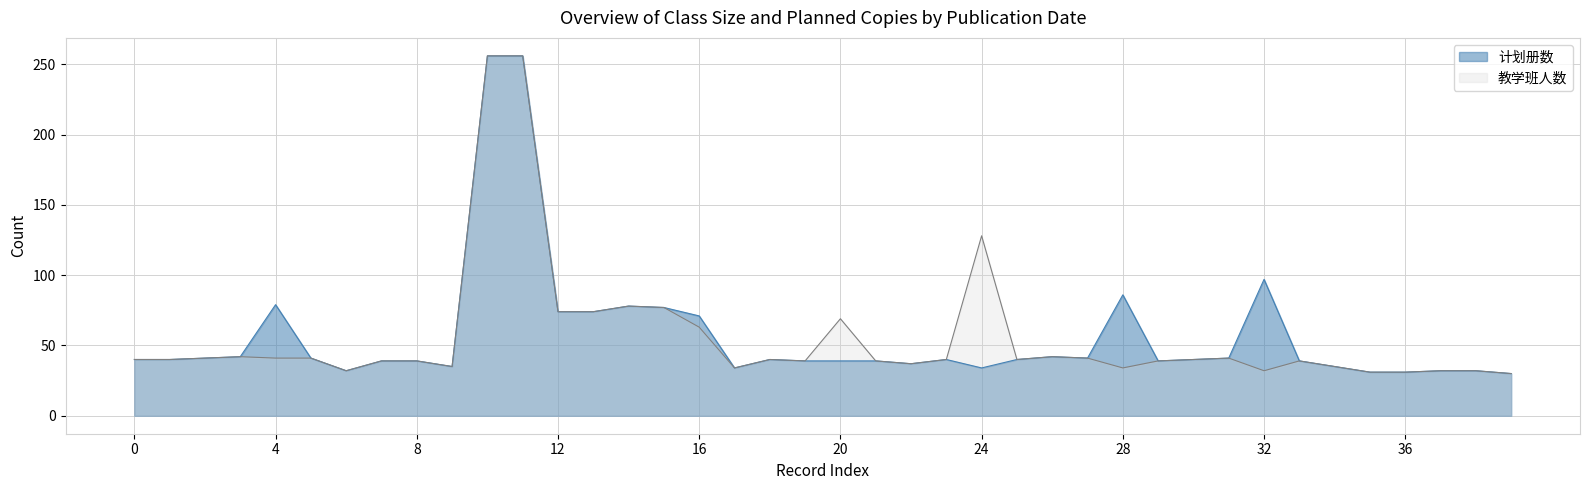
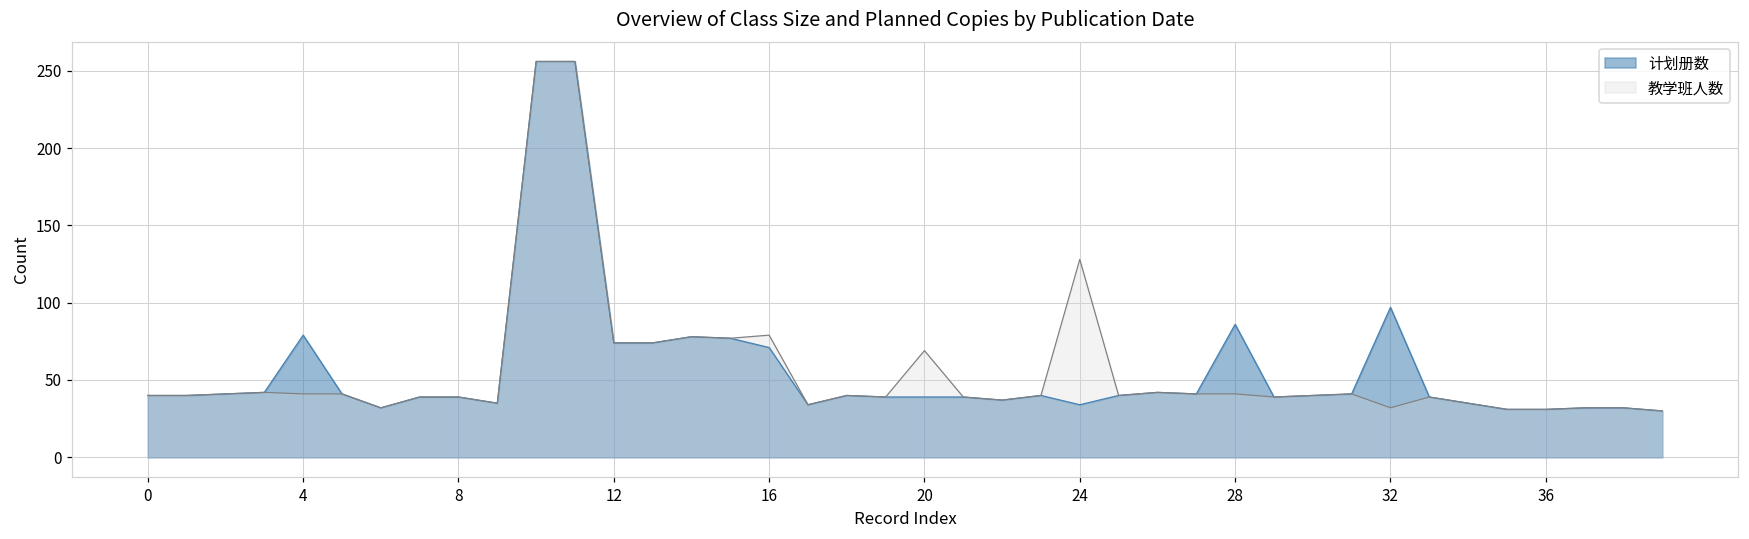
  {
    "计划册数": {
      "4": 79,
      "16": 71,
      "20": 39,
      "24": 34,
      "28": 86,
      "32": 97
    },
    "教学班人数": {
      "4": 41,
-     "16": 63,
+     "16": 79,
      "20": 69,
      "24": 128,
-     "28": 34,
+     "28": 41,
      "32": 32
    }
  }
